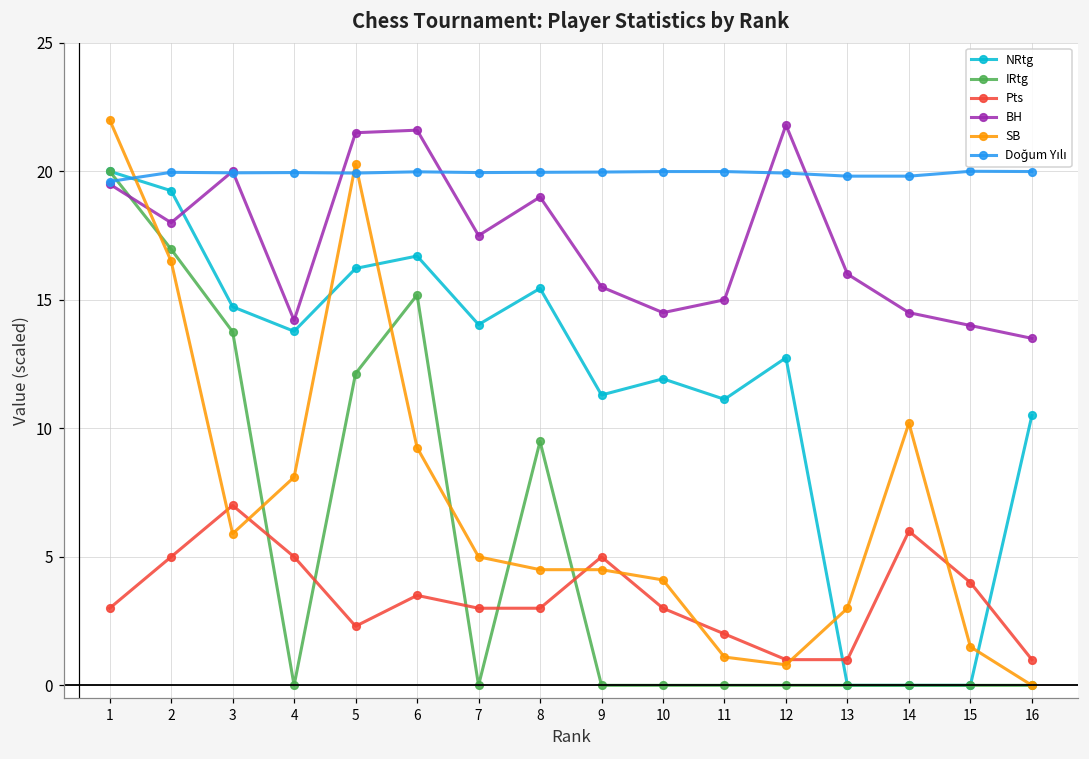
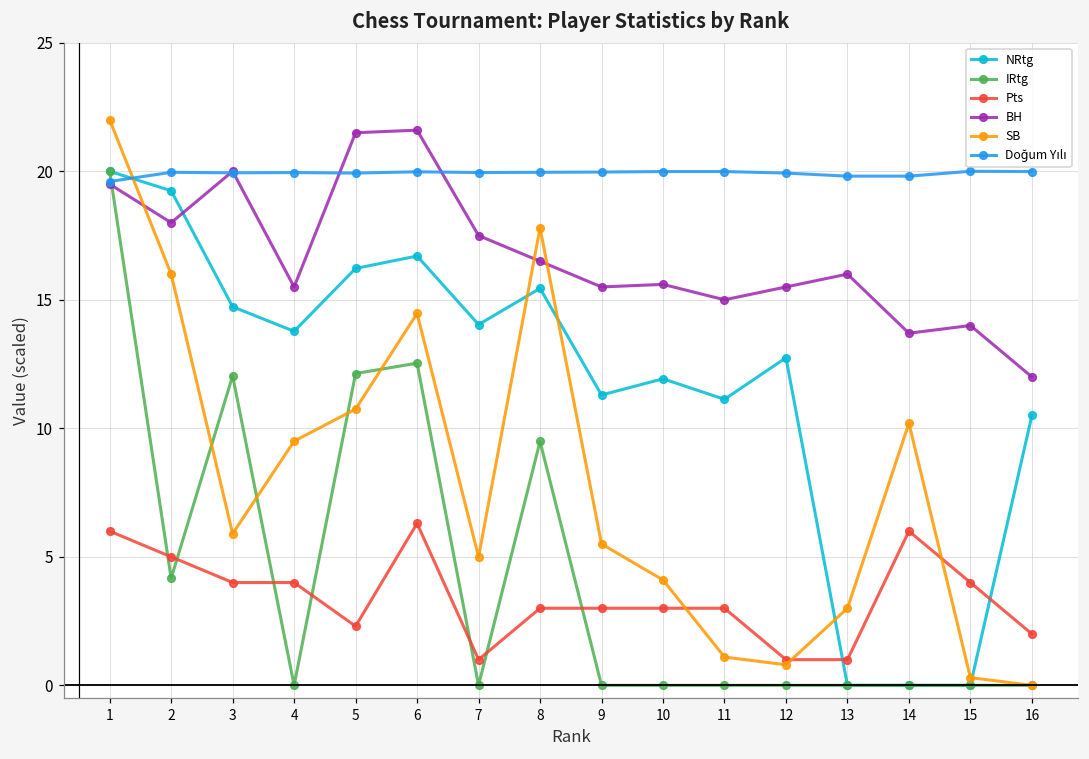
  {
    "IRtg": {
-     "2": 17.0,
-     "3": 13.8,
+     "2": 4.2,
+     "3": 12.0,
      "4": 0.0,
      "5": 12.1,
-     "6": 15.2,
+     "6": 12.5,
      "7": 0.0,
      "8": 9.5,
      "9": 0.0,
      "10": 0.0,
      "11": 0.0,
      "12": 0.0
    },
    "Pts": {
-     "1": 3,
+     "1": 6,
      "2": 5.0,
-     "3": 7,
-     "4": 5,
+     "3": 4,
+     "4": 4,
      "5": 2.3,
-     "6": 3.5,
-     "7": 3,
+     "6": 6.3,
+     "7": 1,
      "8": 3.0,
-     "9": 5,
+     "9": 3,
      "10": 3.0,
-     "11": 2,
+     "11": 3,
      "12": 1.0,
      "13": 1.0,
      "14": 6.0,
      "15": 4.0,
-     "16": 1
+     "16": 2
    },
    "BH": {
      "2": 18.0,
-     "4": 14.2,
+     "4": 15.5,
      "5": 21.5,
      "6": 21.6,
      "7": 17.5,
-     "8": 19.0,
+     "8": 16.5,
      "9": 15.5,
-     "10": 14.5,
+     "10": 15.6,
      "11": 15.0,
-     "12": 21.8,
+     "12": 15.5,
      "13": 16.0,
-     "14": 14.5,
+     "14": 13.7,
      "15": 14.0,
-     "16": 13.5
+     "16": 12.0
    },
    "SB": {
      "1": 22.0,
-     "2": 16.5,
+     "2": 16.0,
      "3": 5.9,
-     "4": 8.1,
-     "5": 20.3,
-     "6": 9.3,
+     "4": 9.5,
+     "5": 10.8,
+     "6": 14.5,
      "7": 5.0,
-     "8": 4.5,
-     "9": 4.5,
+     "8": 17.8,
+     "9": 5.5,
      "10": 4.1,
      "11": 1.1,
      "12": 0.8,
      "13": 3.0,
      "14": 10.2,
-     "15": 1.5
+     "15": 0.3
    }
  }
